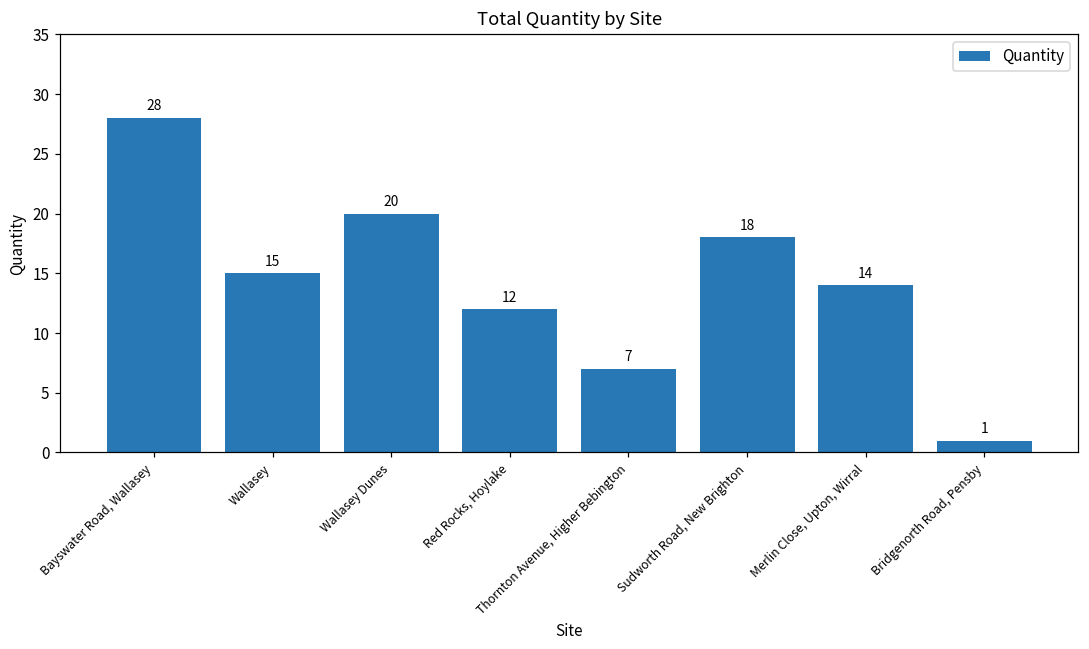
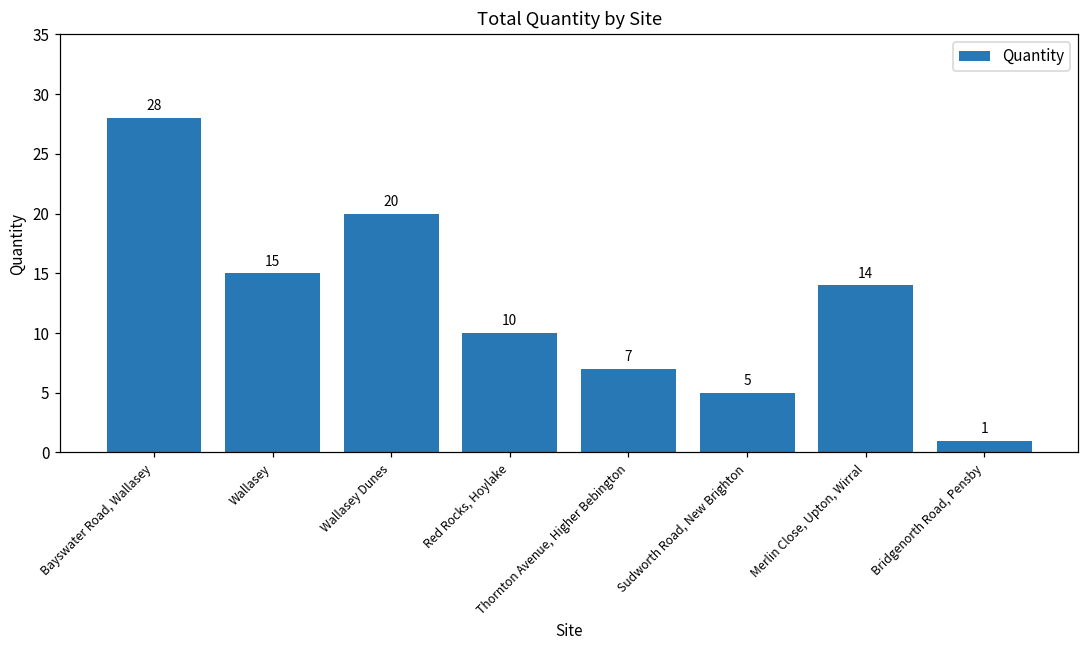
  {
    "Bayswater Road, Wallasey": 28,
    "Wallasey": 15,
    "Wallasey Dunes": 20,
-   "Red Rocks, Hoylake": 12,
+   "Red Rocks, Hoylake": 10,
    "Thornton Avenue, Higher Bebington": 7,
-   "Sudworth Road, New Brighton": 18,
+   "Sudworth Road, New Brighton": 5,
    "Merlin Close, Upton, Wirral": 14,
    "Bridgenorth Road, Pensby": 1
  }
